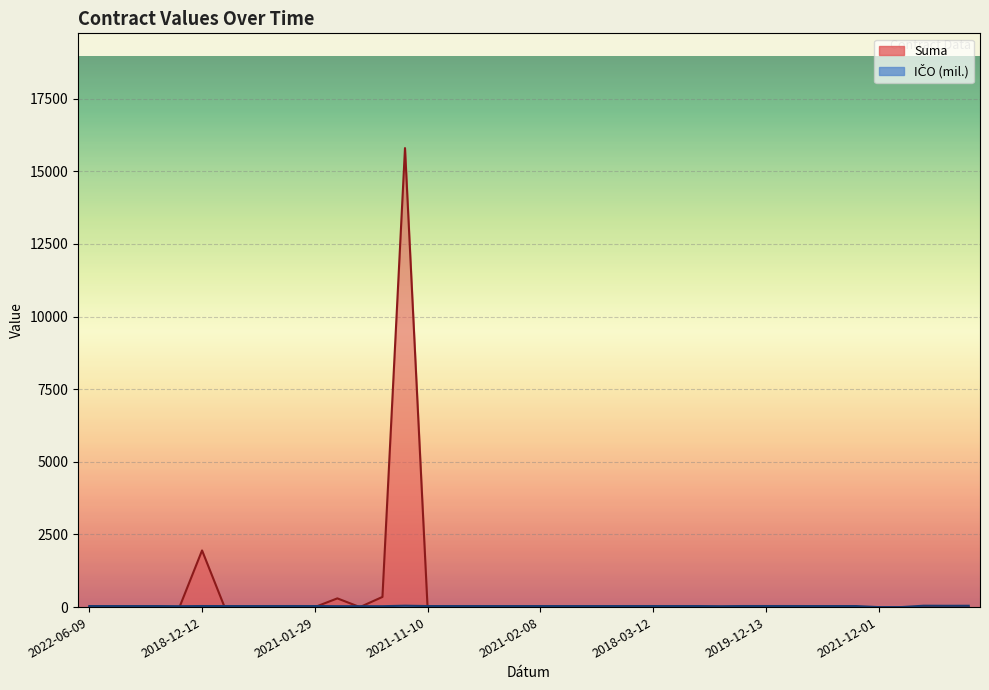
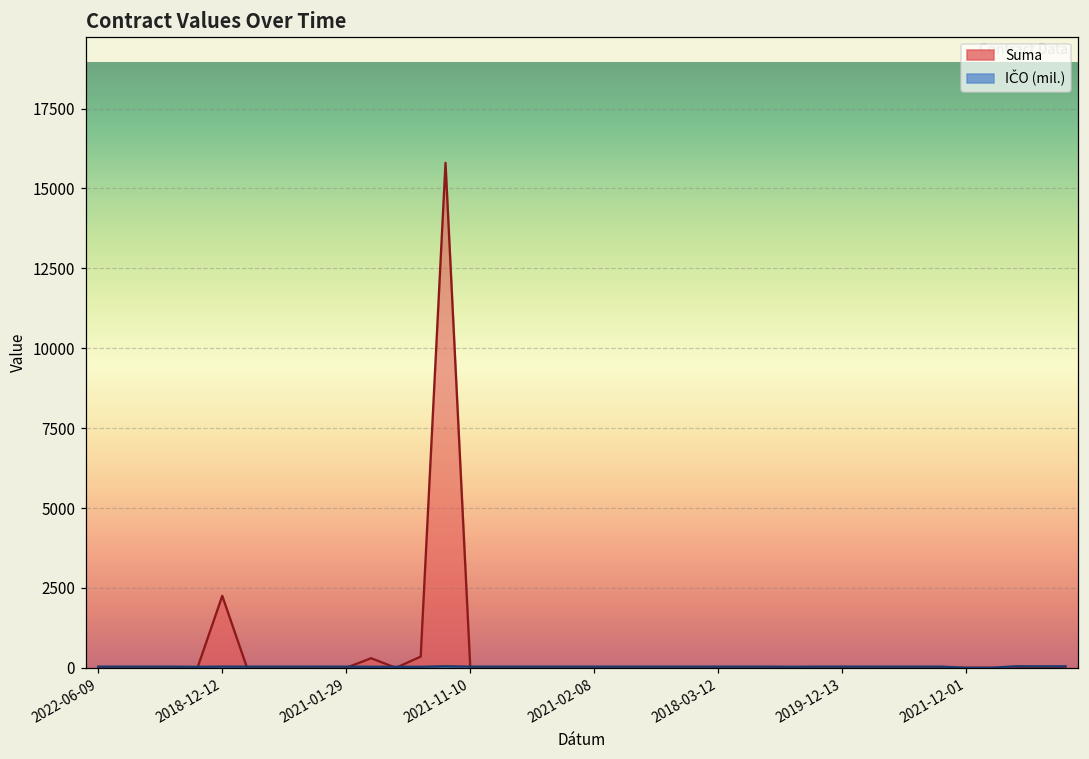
  {
    "Suma": {
-     "2018-12-12": 2000
+     "2018-12-12": 2300
    },
    "IČO (mil.)": {
      "2018-12-12": 0
    }
  }
